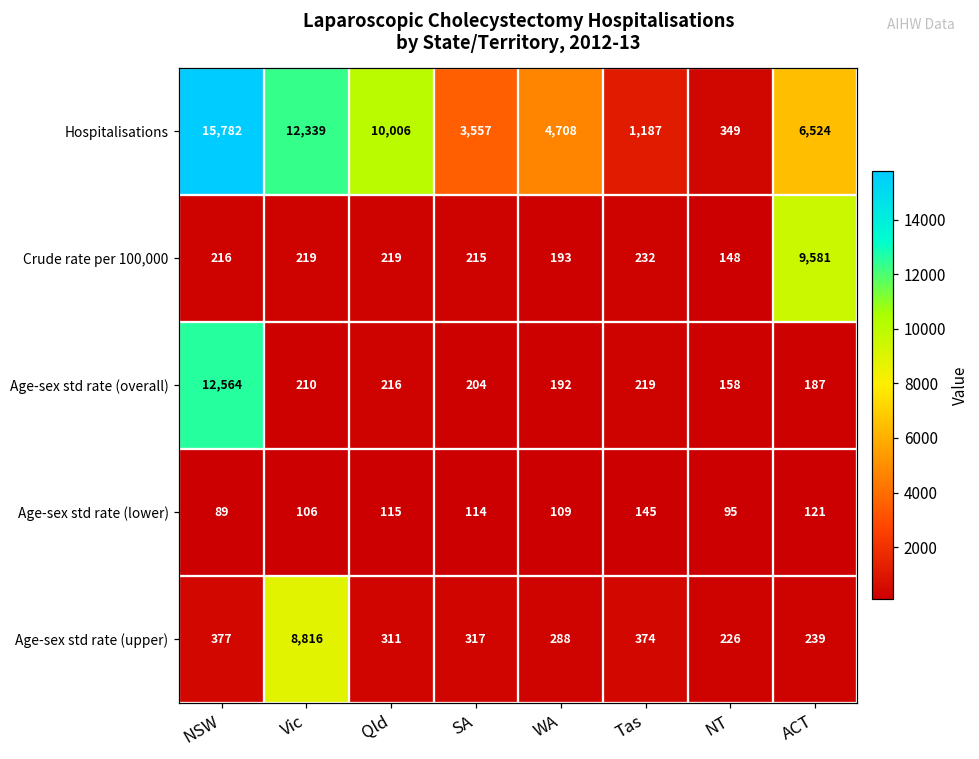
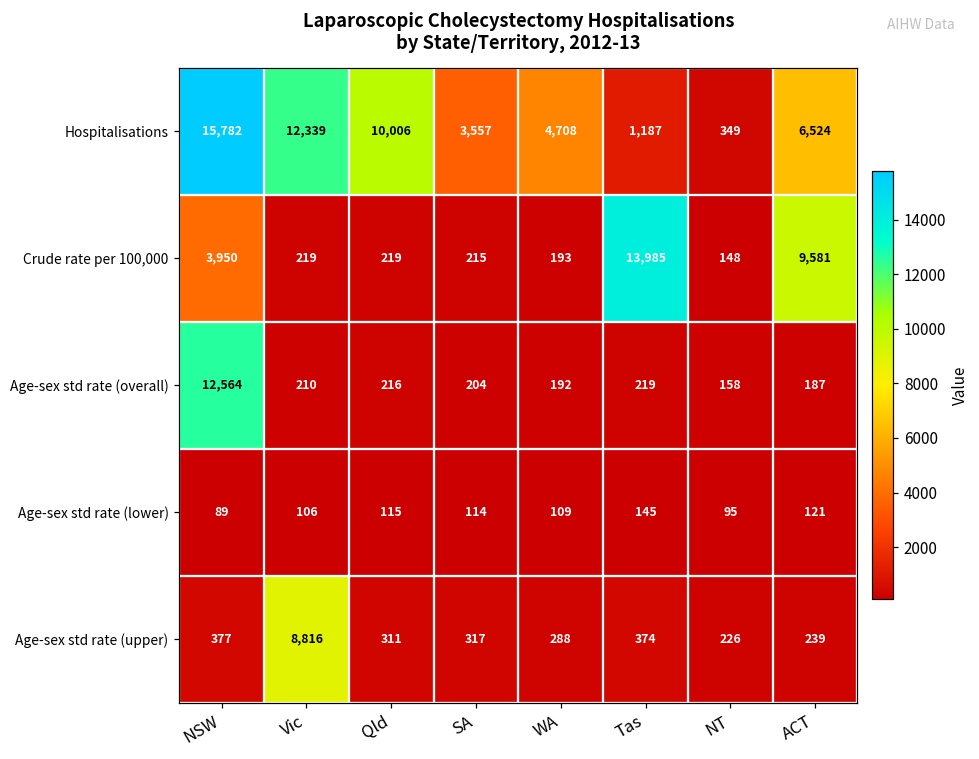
  {
    "Hospitalisations": {
      "NSW": "15,782",
      "Vic": "12,339",
      "Qld": "10,006",
      "SA": "3,557",
      "WA": "4,708",
      "Tas": "1,187",
      "NT": "349",
      "ACT": "6,524"
    },
    "Crude rate per 100,000": {
-     "NSW": "216",
+     "NSW": "3,950",
      "Vic": "219",
      "Qld": "219",
      "SA": "215",
      "WA": "193",
-     "Tas": "232",
+     "Tas": "13,985",
      "NT": "148",
      "ACT": "9,581"
    },
    "Age-sex std rate (overall)": {
      "NSW": "12,564",
      "Vic": "210",
      "Qld": "216",
      "SA": "204",
      "WA": "192",
      "Tas": "219",
      "NT": "158",
      "ACT": "187"
    },
    "Age-sex std rate (lower)": {
      "NSW": "89",
      "Vic": "106",
      "Qld": "115",
      "SA": "114",
      "WA": "109",
      "Tas": "145",
      "NT": "95",
      "ACT": "121"
    },
    "Age-sex std rate (upper)": {
      "NSW": "377",
      "Vic": "8,816",
      "Qld": "311",
      "SA": "317",
      "WA": "288",
      "Tas": "374",
      "NT": "226",
      "ACT": "239"
    }
  }
